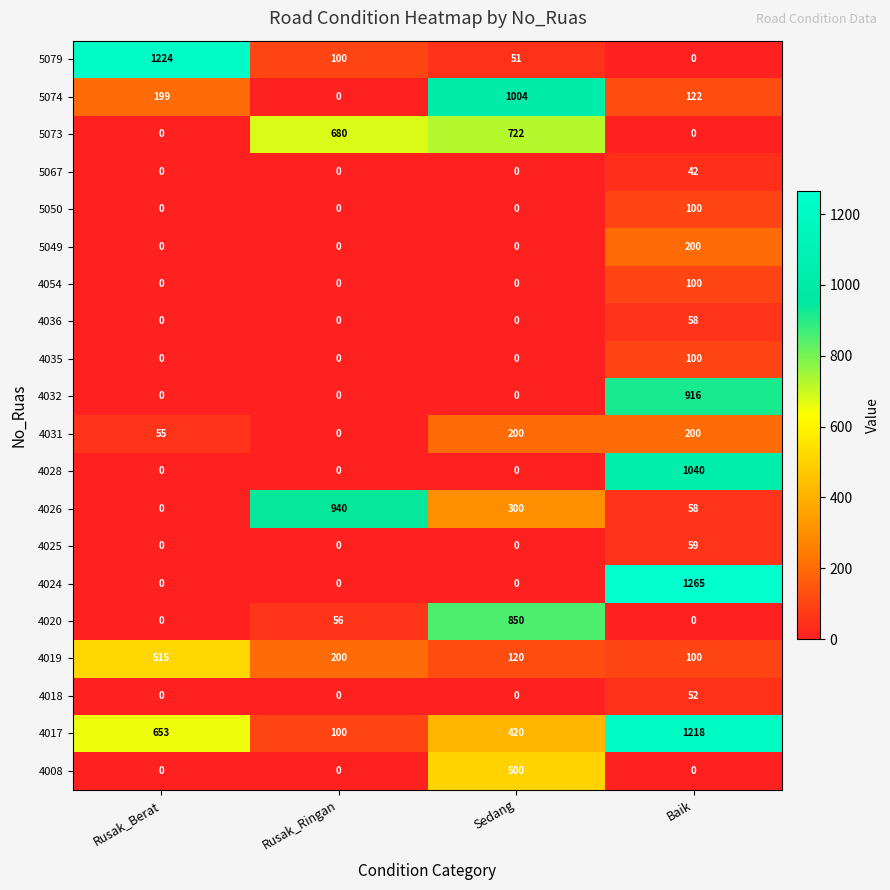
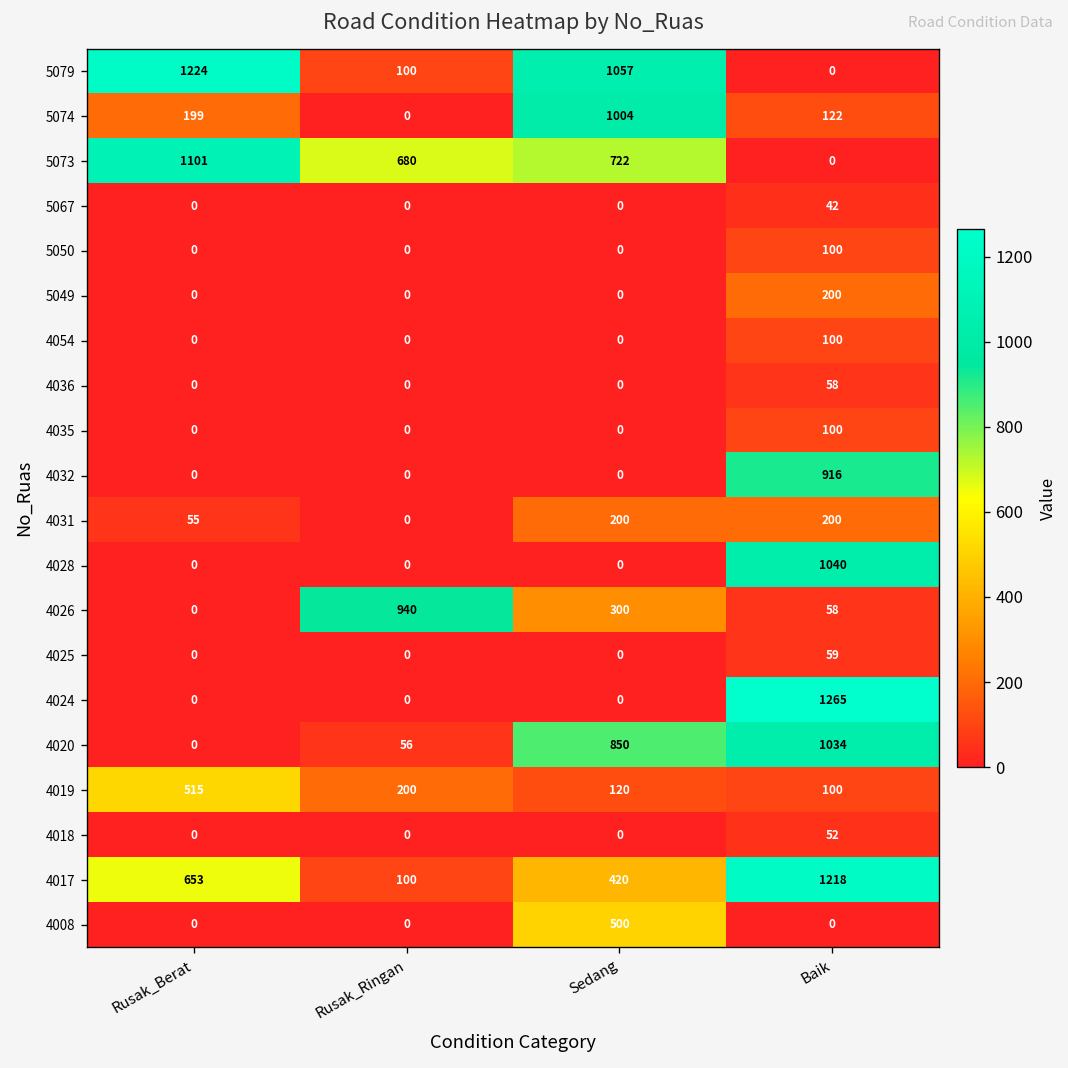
  {
    "5079": {
      "Rusak_Berat": 1224,
      "Rusak_Ringan": 100,
-     "Sedang": 51,
+     "Sedang": 1057,
      "Baik": 0
    },
    "5074": {
      "Rusak_Berat": 199,
      "Rusak_Ringan": 0,
      "Sedang": 1004,
      "Baik": 122
    },
    "5073": {
-     "Rusak_Berat": 0,
+     "Rusak_Berat": 1101,
      "Rusak_Ringan": 680,
      "Sedang": 722,
      "Baik": 0
    },
    "5067": {
      "Rusak_Berat": 0,
      "Rusak_Ringan": 0,
      "Sedang": 0,
      "Baik": 42
    },
    "5050": {
      "Rusak_Berat": 0,
      "Rusak_Ringan": 0,
      "Sedang": 0,
      "Baik": 100
    },
    "5049": {
      "Rusak_Berat": 0,
      "Rusak_Ringan": 0,
      "Sedang": 0,
      "Baik": 200
    },
    "4054": {
      "Rusak_Berat": 0,
      "Rusak_Ringan": 0,
      "Sedang": 0,
      "Baik": 100
    },
    "4036": {
      "Rusak_Berat": 0,
      "Rusak_Ringan": 0,
      "Sedang": 0,
      "Baik": 58
    },
    "4035": {
      "Rusak_Berat": 0,
      "Rusak_Ringan": 0,
      "Sedang": 0,
      "Baik": 100
    },
    "4032": {
      "Rusak_Berat": 0,
      "Rusak_Ringan": 0,
      "Sedang": 0,
      "Baik": 916
    },
    "4031": {
      "Rusak_Berat": 55,
      "Rusak_Ringan": 0,
      "Sedang": 200,
      "Baik": 200
    },
    "4028": {
      "Rusak_Berat": 0,
      "Rusak_Ringan": 0,
      "Sedang": 0,
      "Baik": 1040
    },
    "4026": {
      "Rusak_Berat": 0,
      "Rusak_Ringan": 940,
      "Sedang": 300,
      "Baik": 58
    },
    "4025": {
      "Rusak_Berat": 0,
      "Rusak_Ringan": 0,
      "Sedang": 0,
      "Baik": 59
    },
    "4024": {
      "Rusak_Berat": 0,
      "Rusak_Ringan": 0,
      "Sedang": 0,
      "Baik": 1265
    },
    "4020": {
      "Rusak_Berat": 0,
      "Rusak_Ringan": 56,
      "Sedang": 850,
-     "Baik": 0
+     "Baik": 1034
    },
    "4019": {
      "Rusak_Berat": 515,
      "Rusak_Ringan": 200,
      "Sedang": 120,
      "Baik": 100
    },
    "4018": {
      "Rusak_Berat": 0,
      "Rusak_Ringan": 0,
      "Sedang": 0,
      "Baik": 52
    },
    "4017": {
      "Rusak_Berat": 653,
      "Rusak_Ringan": 100,
      "Sedang": 420,
      "Baik": 1218
    },
    "4008": {
      "Rusak_Berat": 0,
      "Rusak_Ringan": 0,
      "Sedang": 500,
      "Baik": 0
    }
  }
